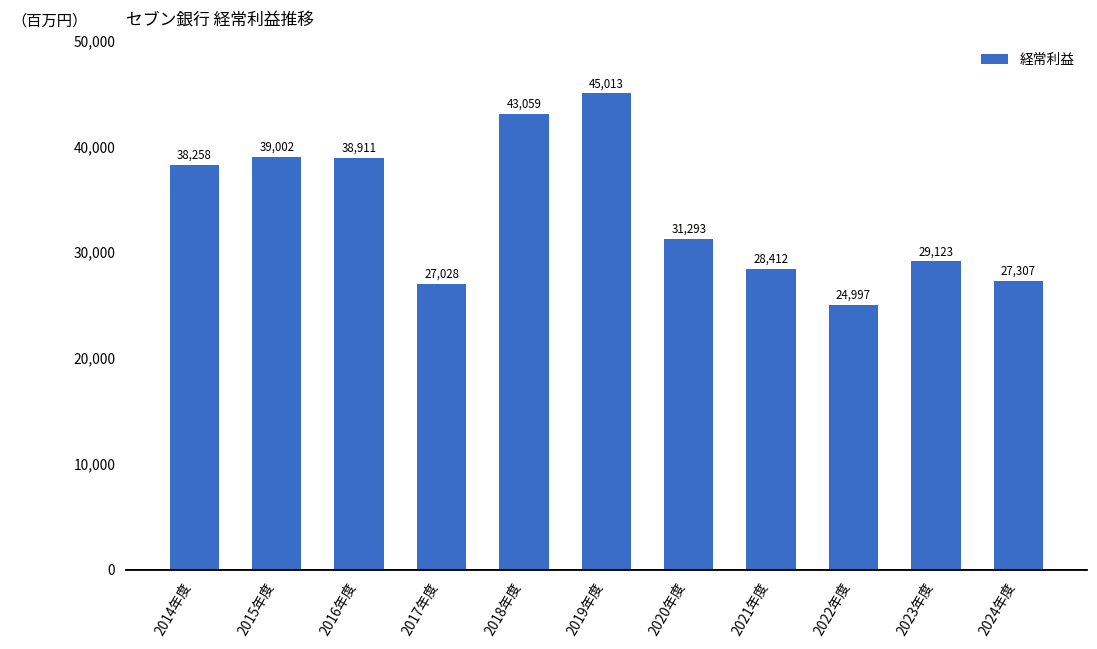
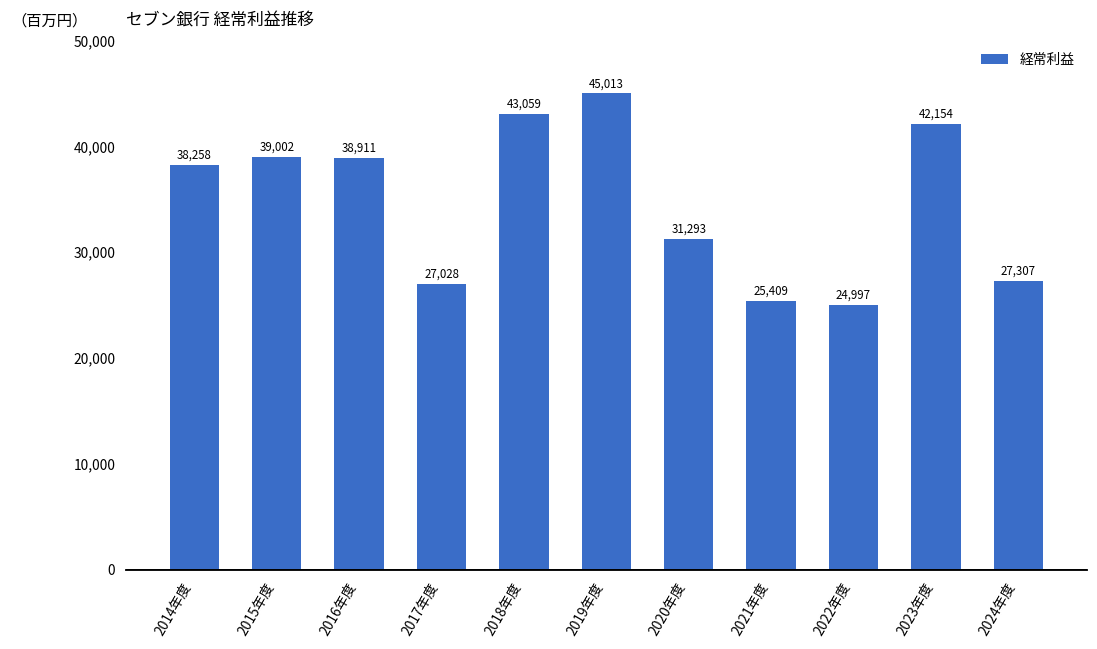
  {
    "2014年度": "38,258",
    "2015年度": "39,002",
    "2016年度": "38,911",
    "2017年度": "27,028",
    "2018年度": "43,059",
    "2019年度": "45,013",
    "2020年度": "31,293",
-   "2021年度": "28,412",
+   "2021年度": "25,409",
    "2022年度": "24,997",
-   "2023年度": "29,123",
+   "2023年度": "42,154",
    "2024年度": "27,307"
  }
